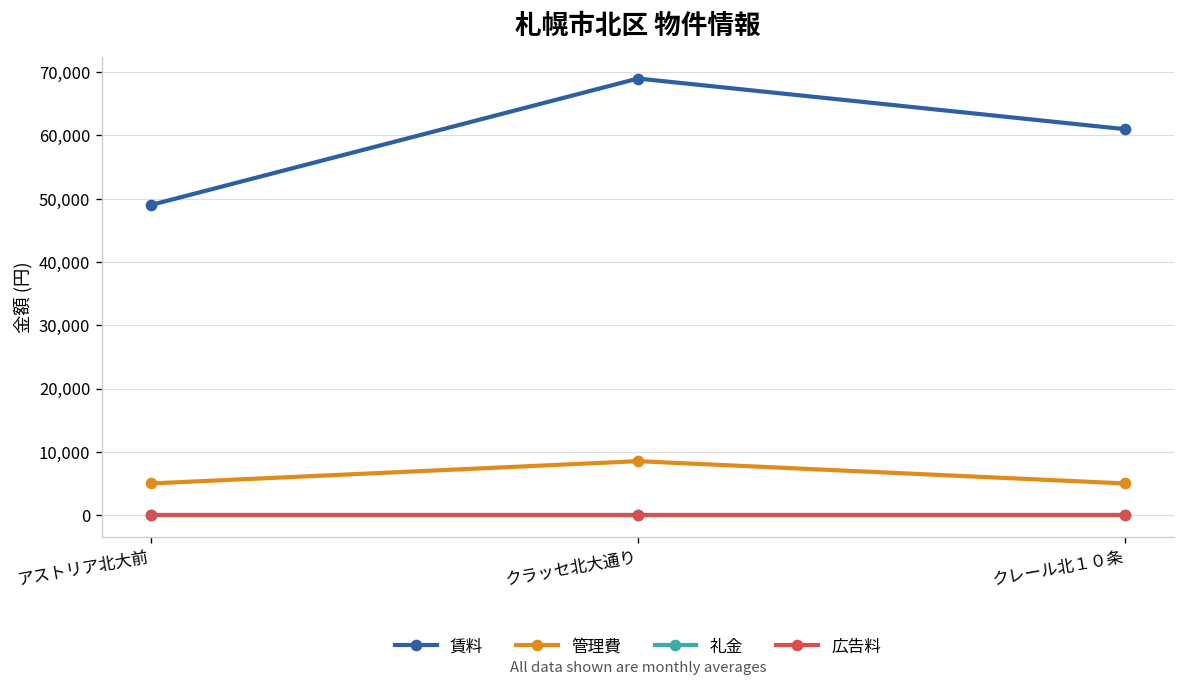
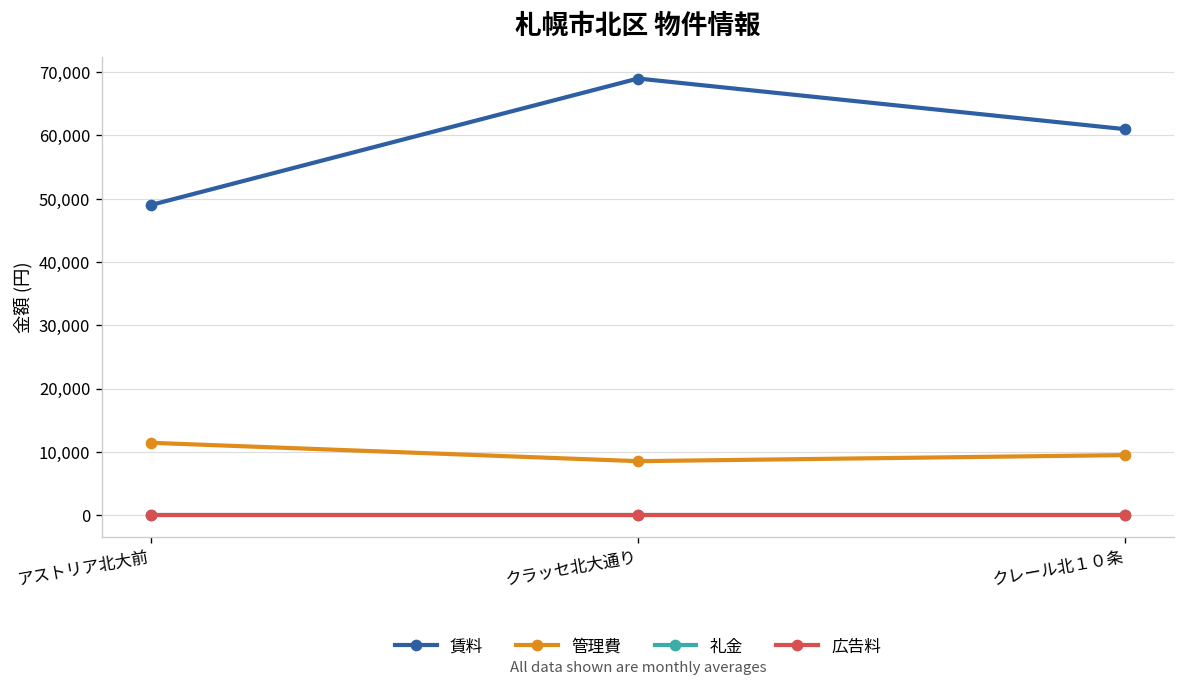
  {
    "賃料": {
      "アストリア北大前": "49,000",
      "クラッセ北大通り": "69,000",
      "クレール北１０条": "61,000"
    },
    "管理費": {
-     "アストリア北大前": "5,000",
+     "アストリア北大前": "11,000",
      "クラッセ北大通り": "9,000",
-     "クレール北１０条": "5,000"
+     "クレール北１０条": "9,000"
    },
    "広告料": {
      "アストリア北大前": "0",
      "クラッセ北大通り": "0",
      "クレール北１０条": "0"
    }
  }
